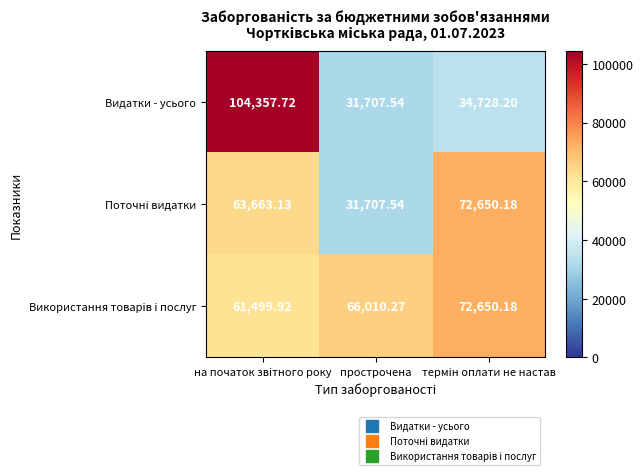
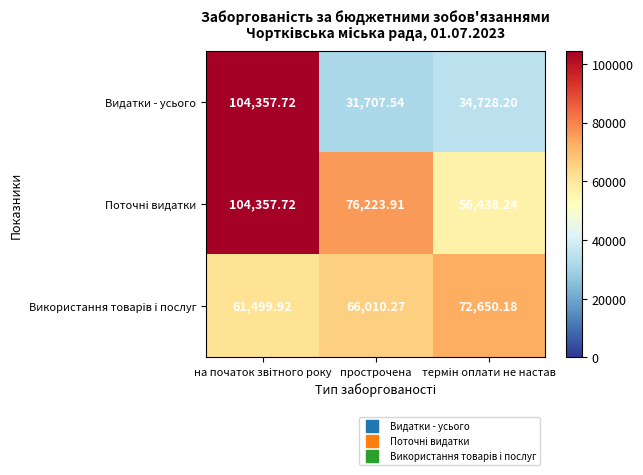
  {
    "Видатки - усього": {
      "на початок звітного року": "104,357.72",
      "прострочена": "31,707.54",
      "термін оплати не настав": "34,728.20"
    },
    "Поточні видатки": {
-     "на початок звітного року": "63,663.13",
-     "прострочена": "31,707.54",
-     "термін оплати не настав": "72,650.18"
+     "на початок звітного року": "104,357.72",
+     "прострочена": "76,223.91",
+     "термін оплати не настав": "56,438.24"
    },
    "Використання товарів і послуг": {
      "на початок звітного року": "61,499.92",
      "прострочена": "66,010.27",
      "термін оплати не настав": "72,650.18"
    }
  }
